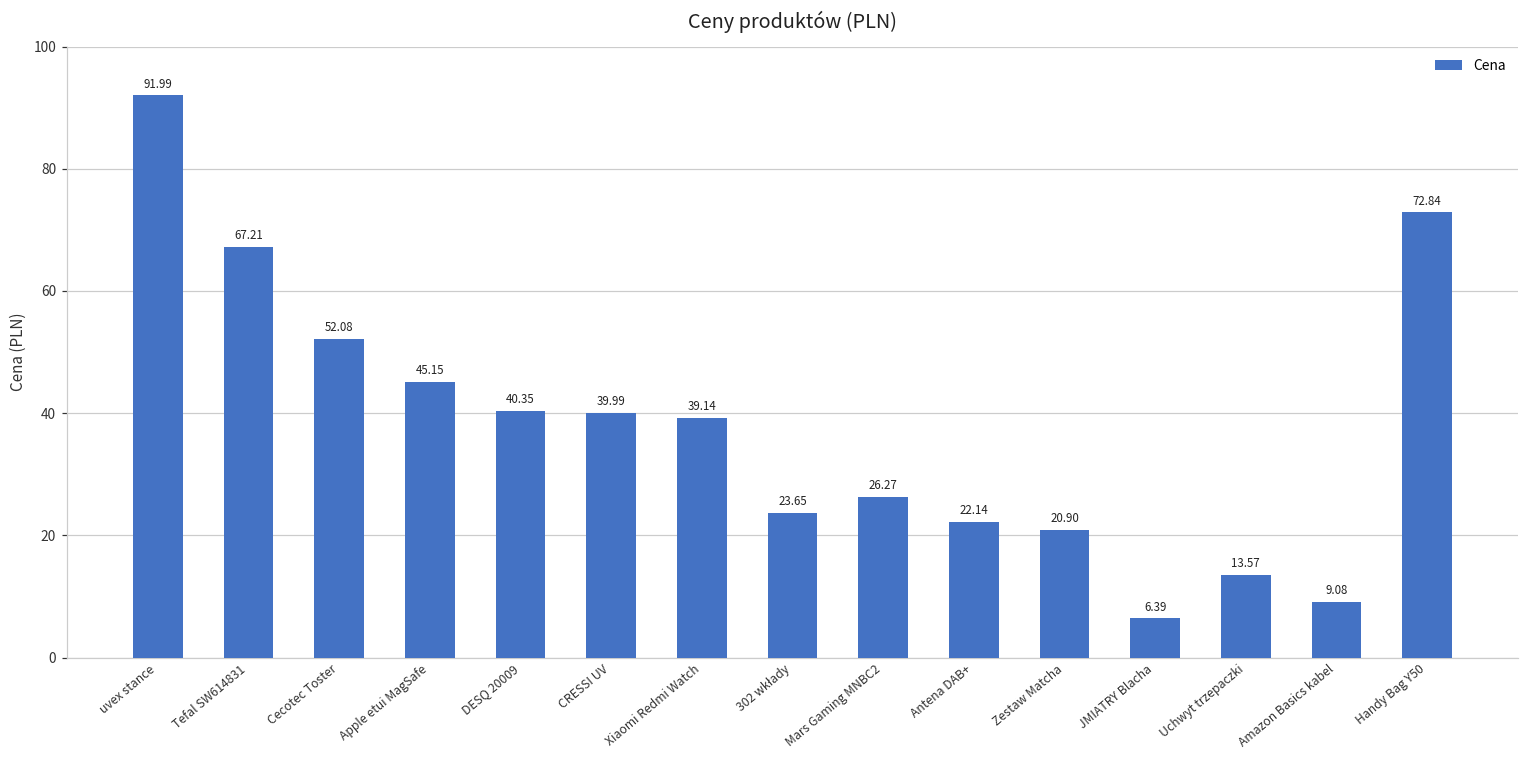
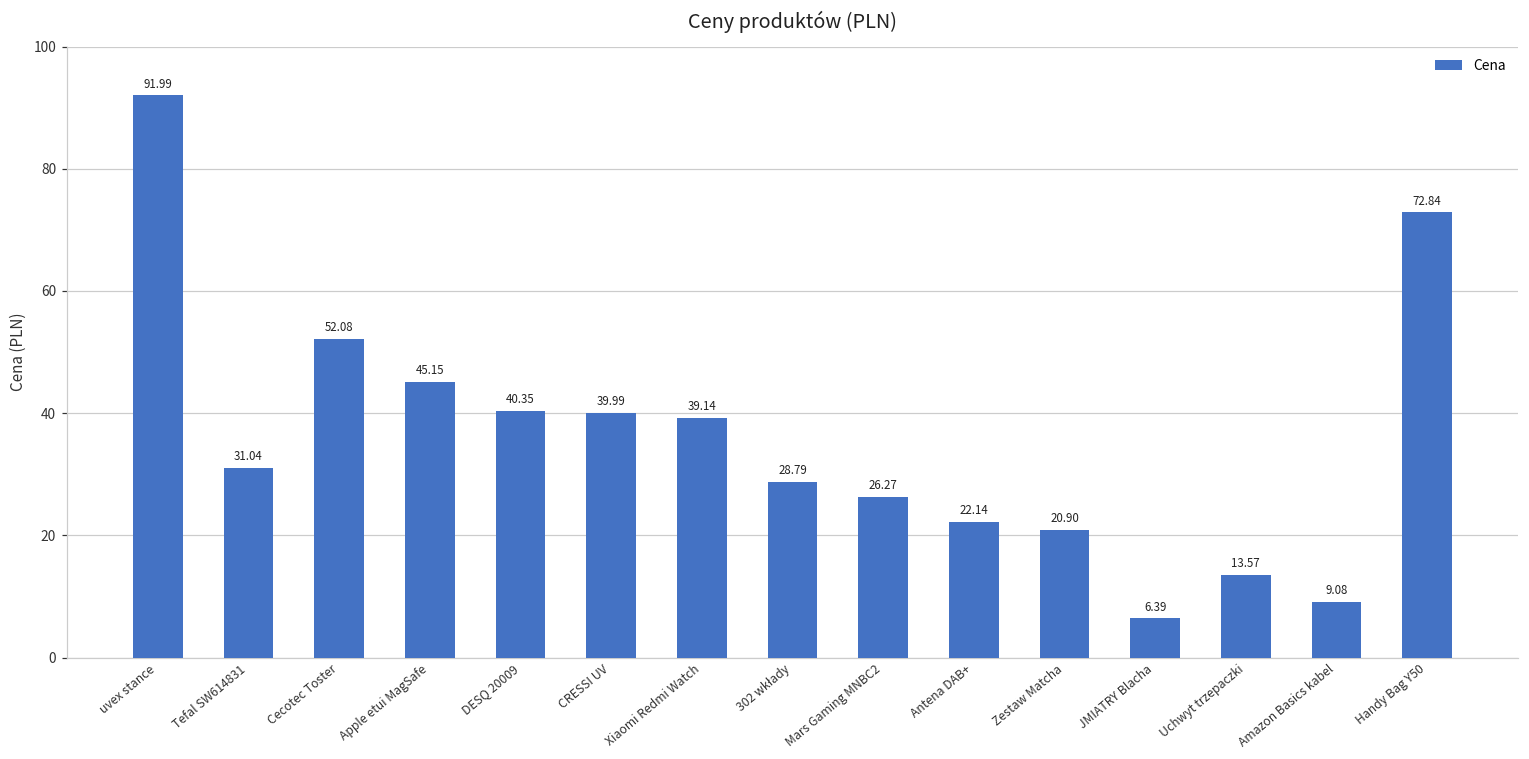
  {
    "uvex stance": 91.99,
-   "Tefal SW614831": 67.21,
+   "Tefal SW614831": 31.04,
    "Cecotec Toster": 52.08,
    "Apple etui MagSafe": 45.15,
    "DESQ 20009": 40.35,
    "CRESSI UV": 39.99,
    "Xiaomi Redmi Watch": 39.14,
-   "302 wkłady": 23.65,
+   "302 wkłady": 28.79,
    "Mars Gaming MNBC2": 26.27,
    "Antena DAB+": 22.14,
    "Zestaw Matcha": 20.90,
    "JMIATRY Blacha": 6.39,
    "Uchwyt trzepaczki": 13.57,
    "Amazon Basics kabel": 9.08,
    "Handy Bag Y50": 72.84
  }
